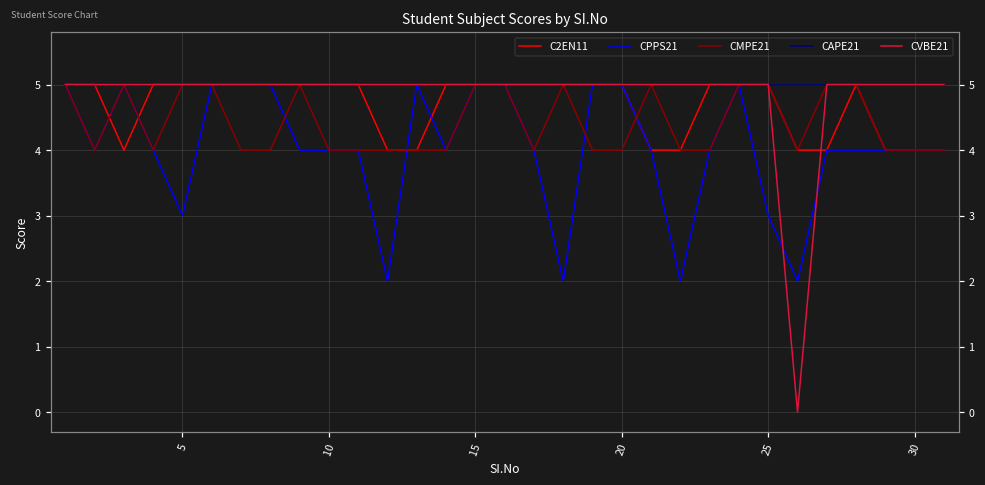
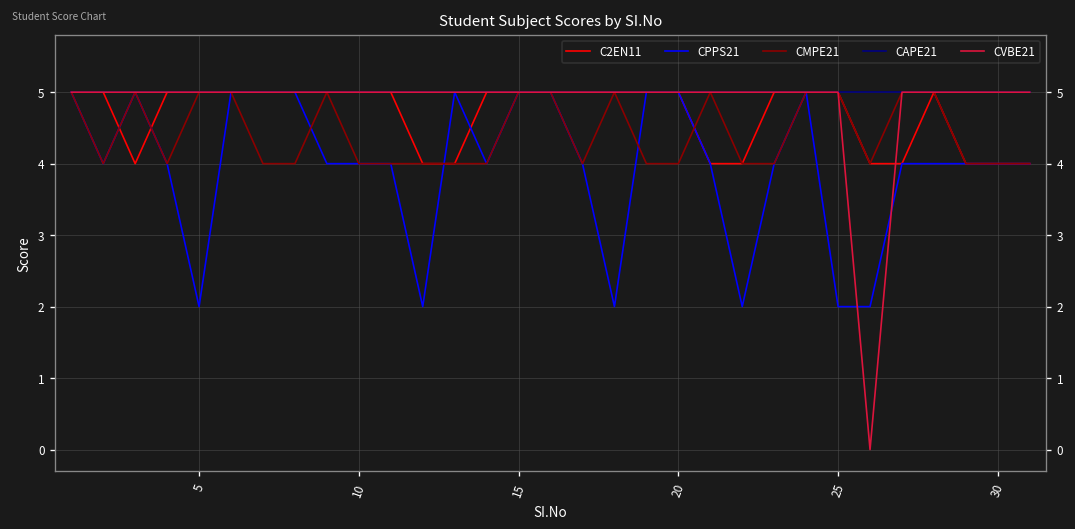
  {
    "CPPS21": {
-     "5": 3,
-     "25": 3
+     "5": 2,
+     "25": 2
    },
    "CMPE21": {
      "20": 4
    }
  }
